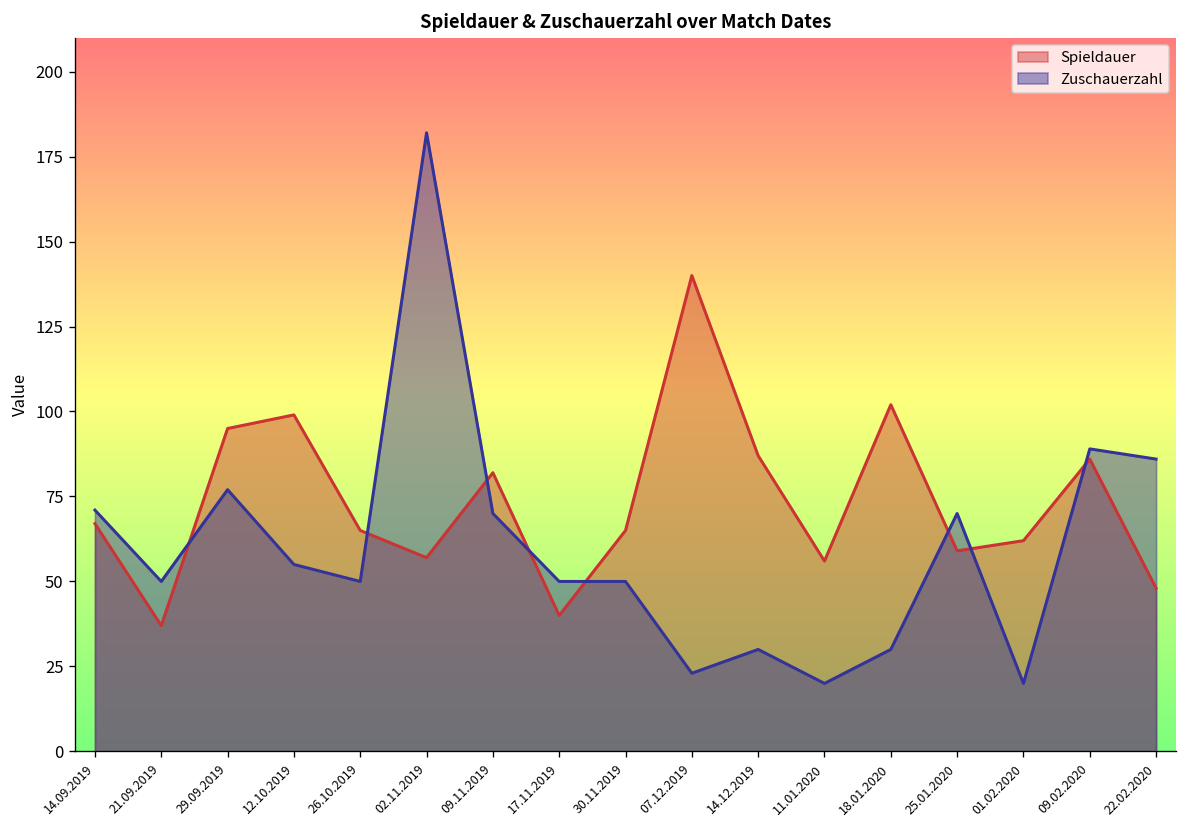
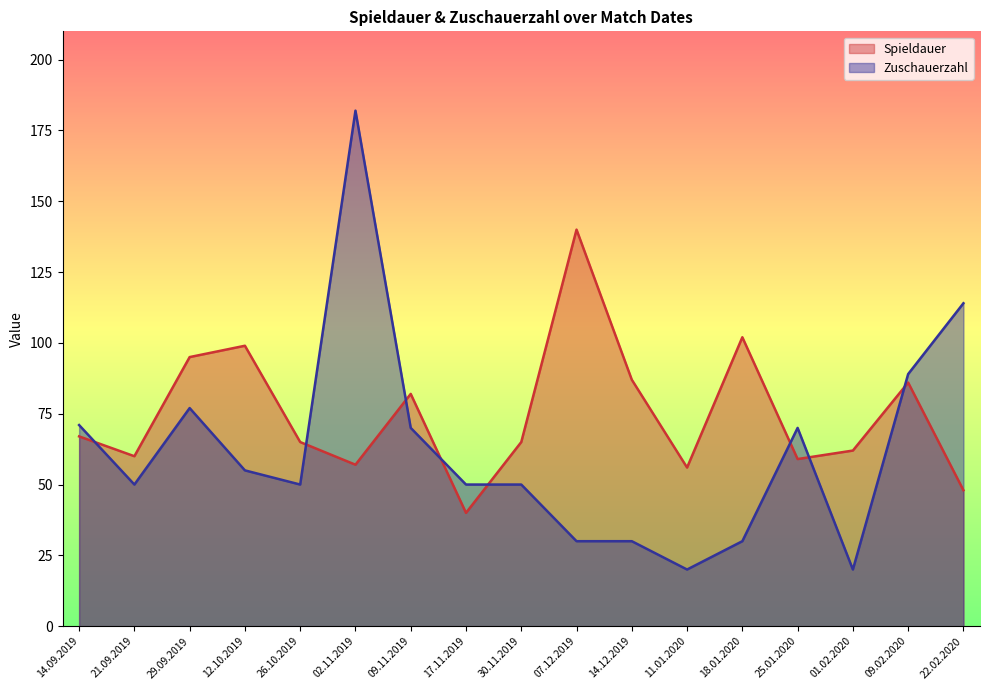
  {
    "Spieldauer": {
      "14.09.2019": 67,
-     "21.09.2019": 37,
+     "21.09.2019": 60,
      "29.09.2019": 95,
      "12.10.2019": 99,
      "26.10.2019": 65,
      "02.11.2019": 57,
      "09.11.2019": 82,
      "17.11.2019": 40,
      "30.11.2019": 65,
      "07.12.2019": 140,
      "14.12.2019": 87,
      "11.01.2020": 56,
      "18.01.2020": 102,
      "25.01.2020": 59,
      "01.02.2020": 62,
      "09.02.2020": 86,
      "22.02.2020": 48
    },
    "Zuschauerzahl": {
      "14.09.2019": 71,
      "21.09.2019": 50,
      "29.09.2019": 77,
      "12.10.2019": 55,
      "26.10.2019": 50,
      "02.11.2019": 182,
      "09.11.2019": 70,
      "17.11.2019": 50,
      "30.11.2019": 50,
-     "07.12.2019": 23,
+     "07.12.2019": 30,
      "14.12.2019": 30,
      "11.01.2020": 20,
      "18.01.2020": 30,
      "25.01.2020": 70,
      "01.02.2020": 20,
      "09.02.2020": 89,
-     "22.02.2020": 86
+     "22.02.2020": 114
    }
  }
